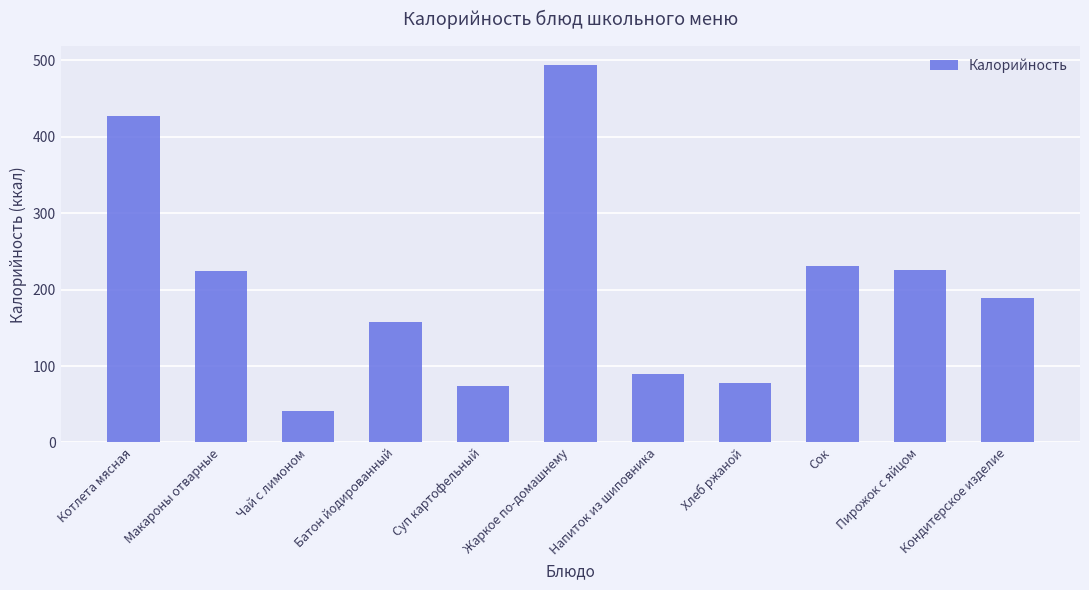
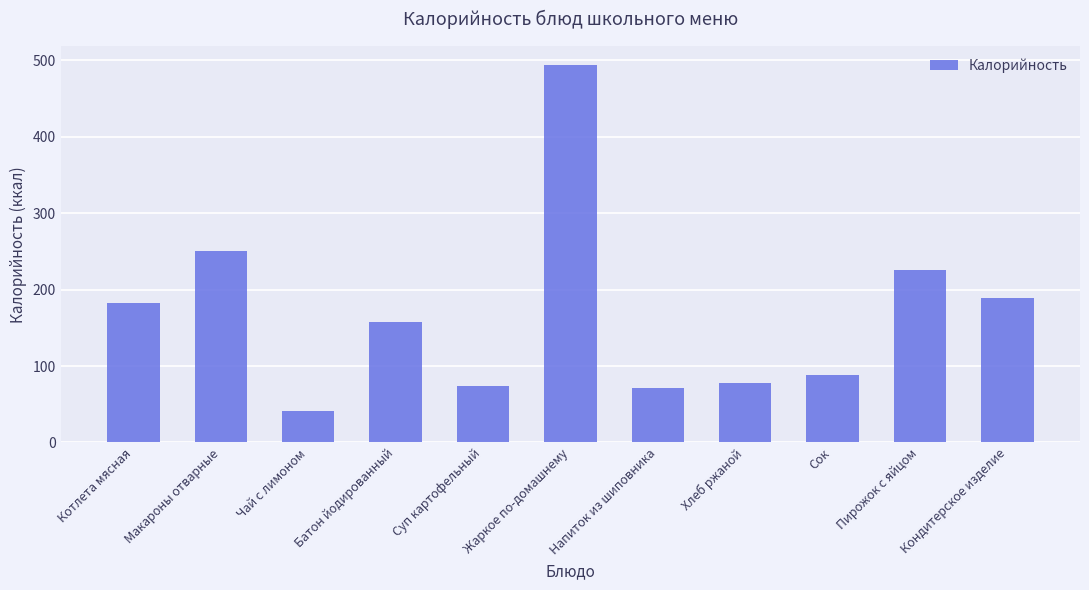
  {
-   "Котлета мясная": 430,
-   "Макароны отварные": 220,
+   "Котлета мясная": 180,
+   "Макароны отварные": 250,
    "Чай с лимоном": 40,
    "Батон йодированный": 160,
    "Суп картофельный": 70,
    "Жаркое по-домашнему": 490,
-   "Напиток из шиповника": 90,
+   "Напиток из шиповника": 70,
    "Хлеб ржаной": 80,
-   "Сок": 230,
+   "Сок": 90,
    "Пирожок с яйцом": 230,
    "Кондитерское изделие": 190
  }
